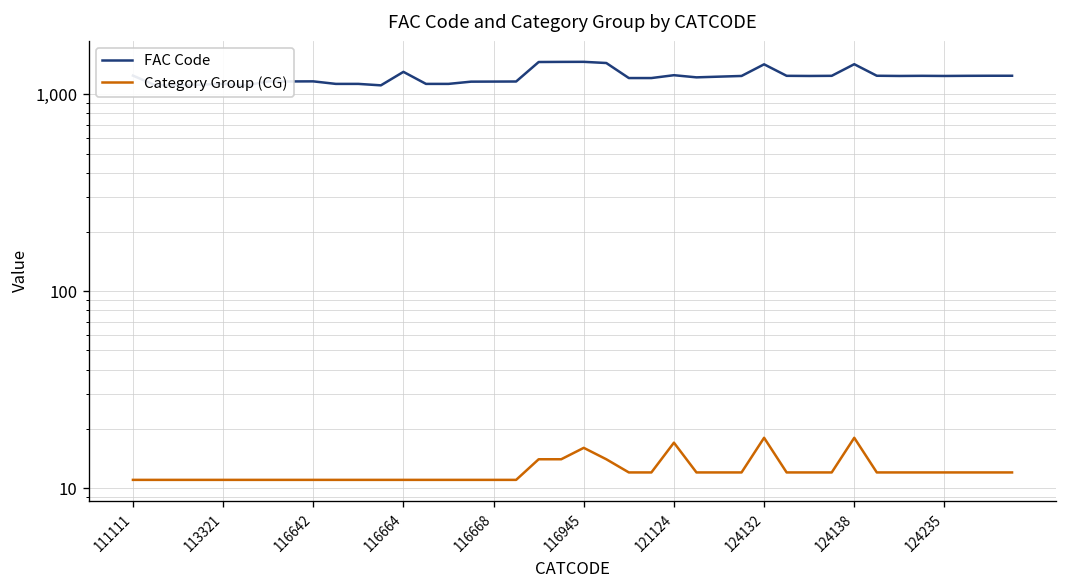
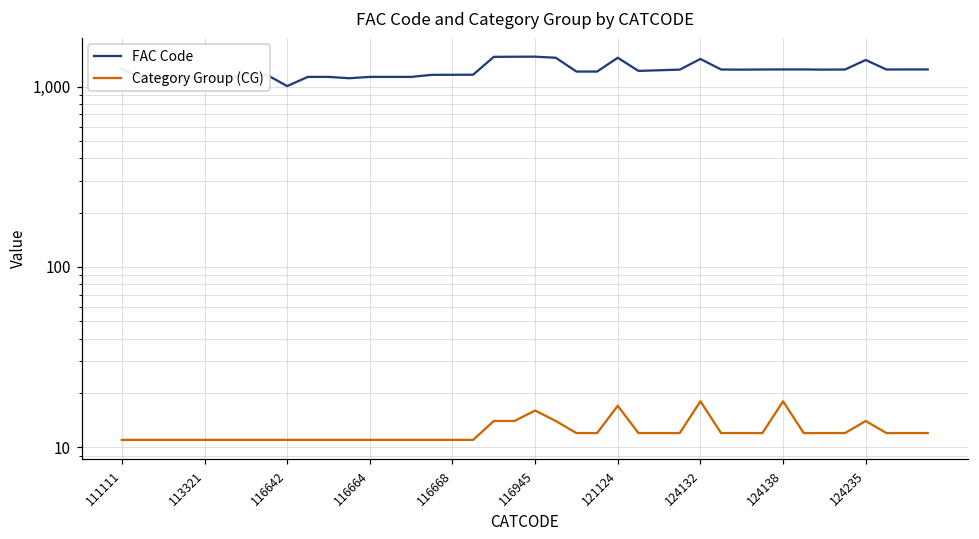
  {
    "FAC Code": {
-     "116642": "1,200",
-     "116664": "1,300",
+     "116642": "1,000",
+     "116664": "1,100",
      "116668": "1,200",
      "116945": "1,500",
-     "121124": "1,300",
+     "121124": "1,400",
      "124132": "1,400",
-     "124138": "1,400",
-     "124235": "1,200"
+     "124138": "1,200",
+     "124235": "1,400"
    },
    "Category Group (CG)": {
      "111111": "11",
      "113321": "11",
      "116642": "11",
      "116664": "11",
      "116668": "11",
      "116945": "16",
      "121124": "17",
      "124132": "18",
      "124138": "18",
-     "124235": "12"
+     "124235": "14"
    }
  }
